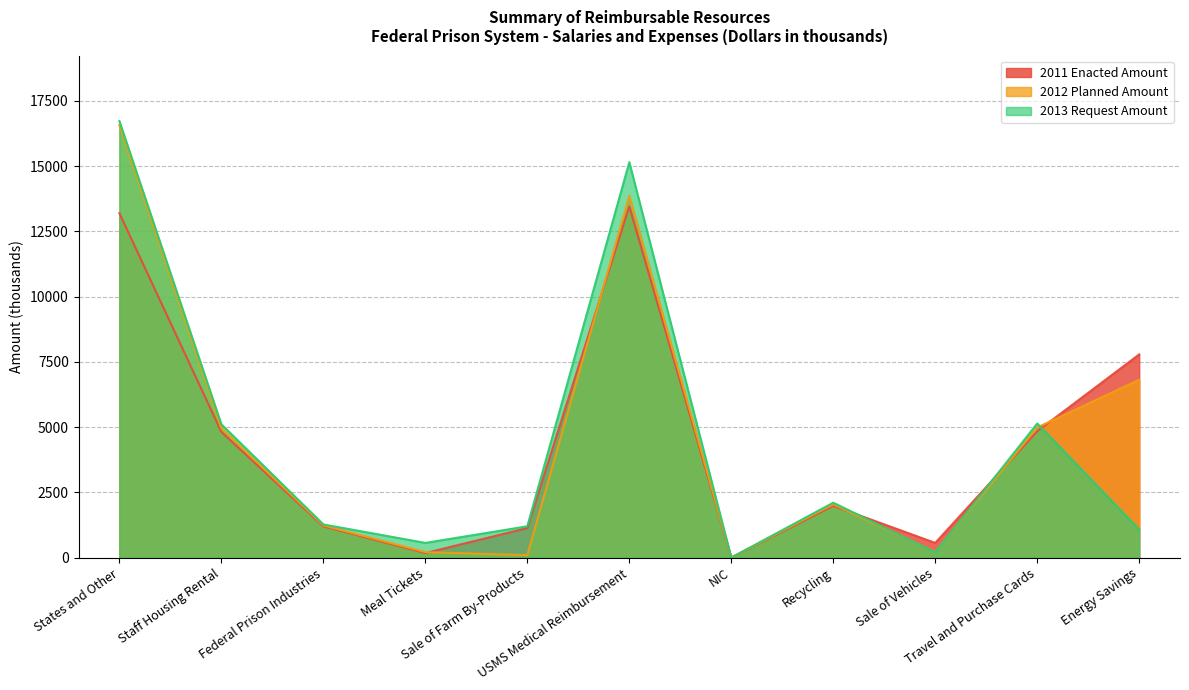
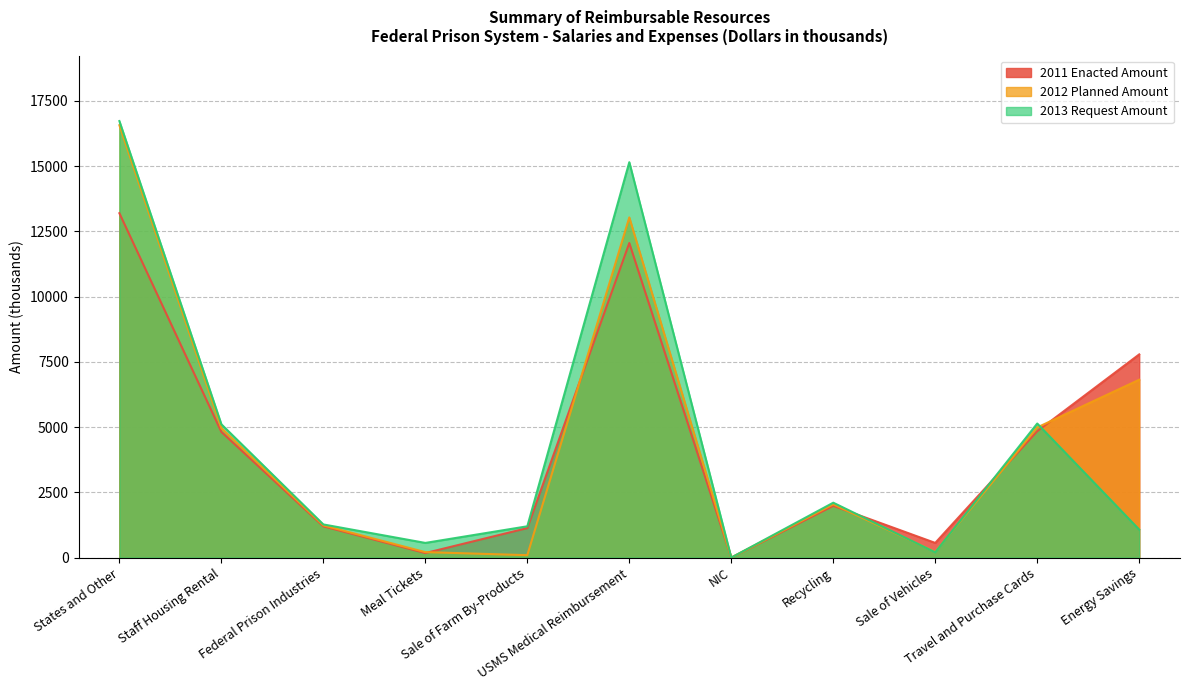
  {
    "2011 Enacted Amount": {
      "States and Other": 13200,
      "Staff Housing Rental": 4800,
-     "USMS Medical Reimbursement": 13500,
+     "USMS Medical Reimbursement": 12100,
      "Sale of Vehicles": 600,
      "Travel and Purchase Cards": 4800,
      "Energy Savings": 7800
    },
    "2012 Planned Amount": {
      "States and Other": 16600,
      "Staff Housing Rental": 5000,
      "Sale of Farm By-Products": 100,
-     "USMS Medical Reimbursement": 13900,
+     "USMS Medical Reimbursement": 13000,
      "Travel and Purchase Cards": 5000,
      "Energy Savings": 6800
    },
    "2013 Request Amount": {
      "States and Other": 16700,
      "Staff Housing Rental": 5100,
      "Meal Tickets": 600,
      "USMS Medical Reimbursement": 15200,
      "Travel and Purchase Cards": 5100,
      "Energy Savings": 1100
    }
  }
